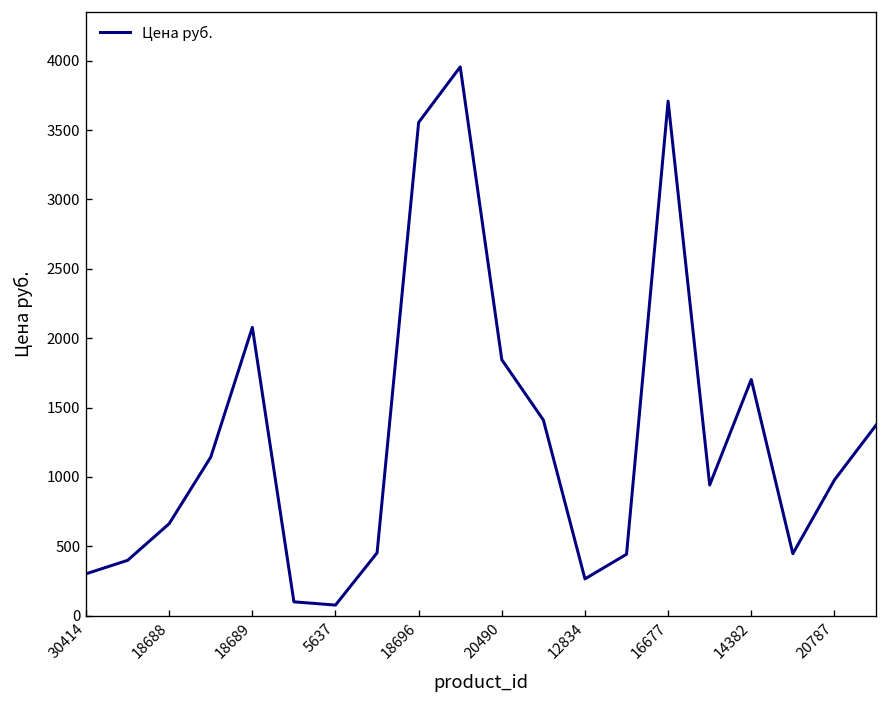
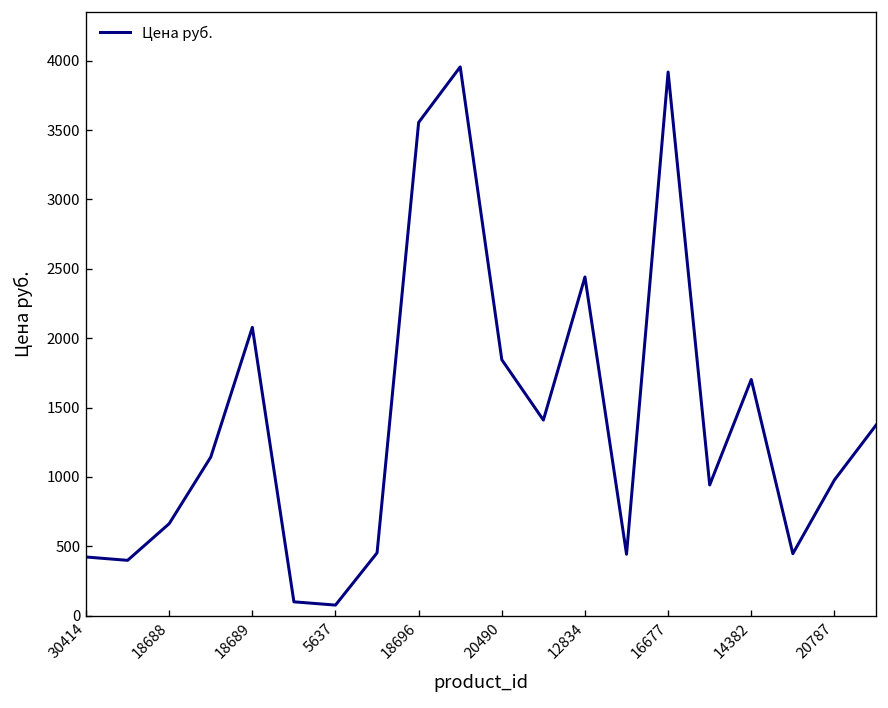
  {
-   "30414": 300,
+   "30414": 420,
    "18688": 660,
    "18689": 2080,
    "5637": 80,
    "18696": 3560,
    "20490": 1850,
-   "12834": 270,
-   "16677": 3710,
+   "12834": 2440,
+   "16677": 3920,
    "14382": 1700,
    "20787": 980
  }
